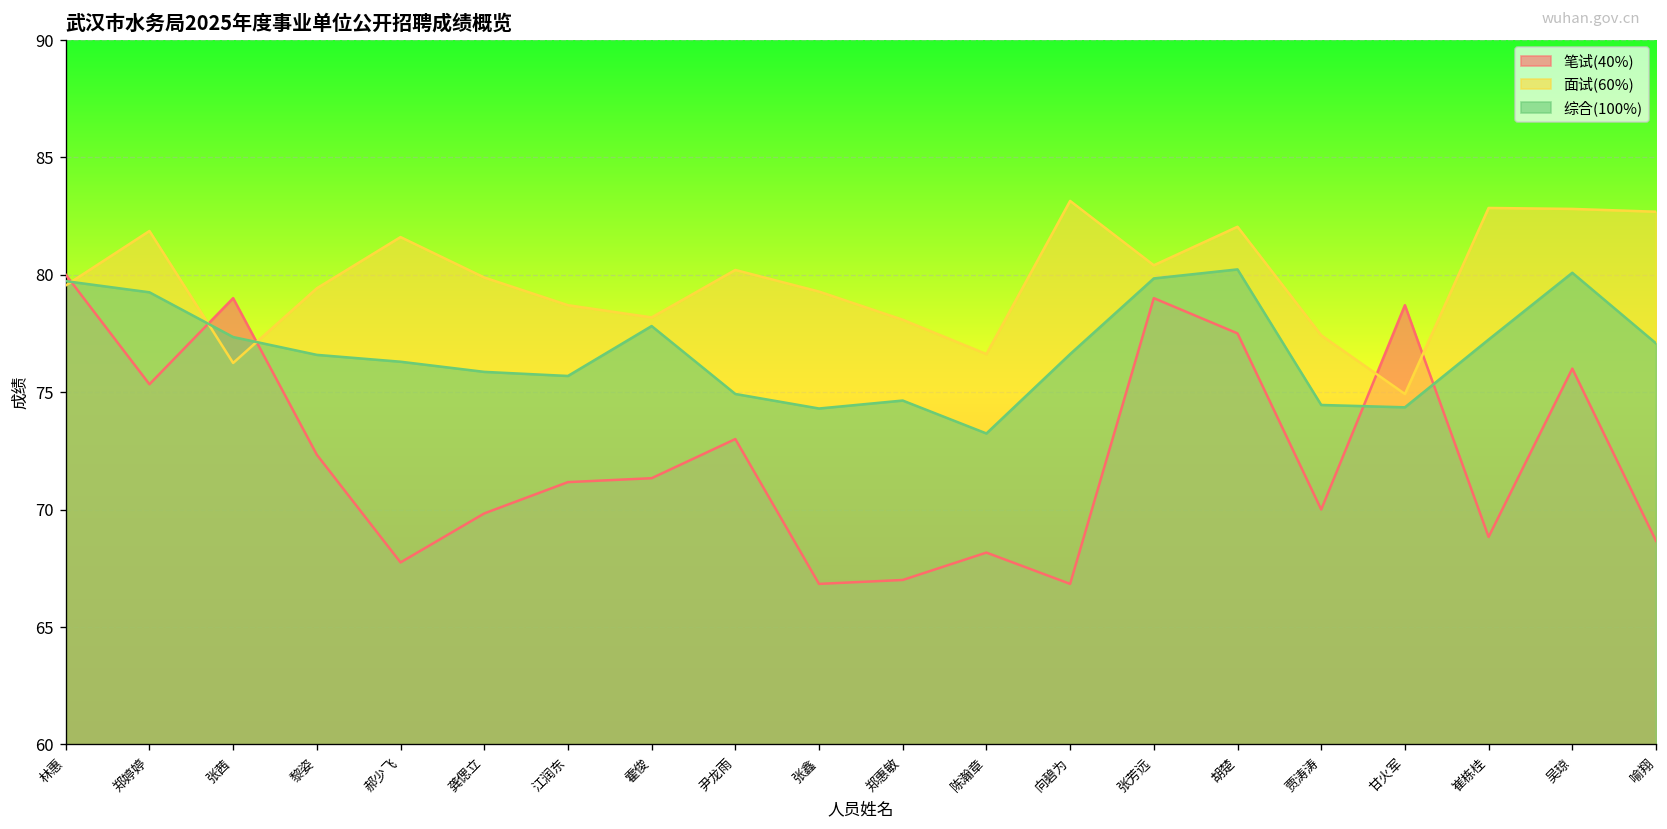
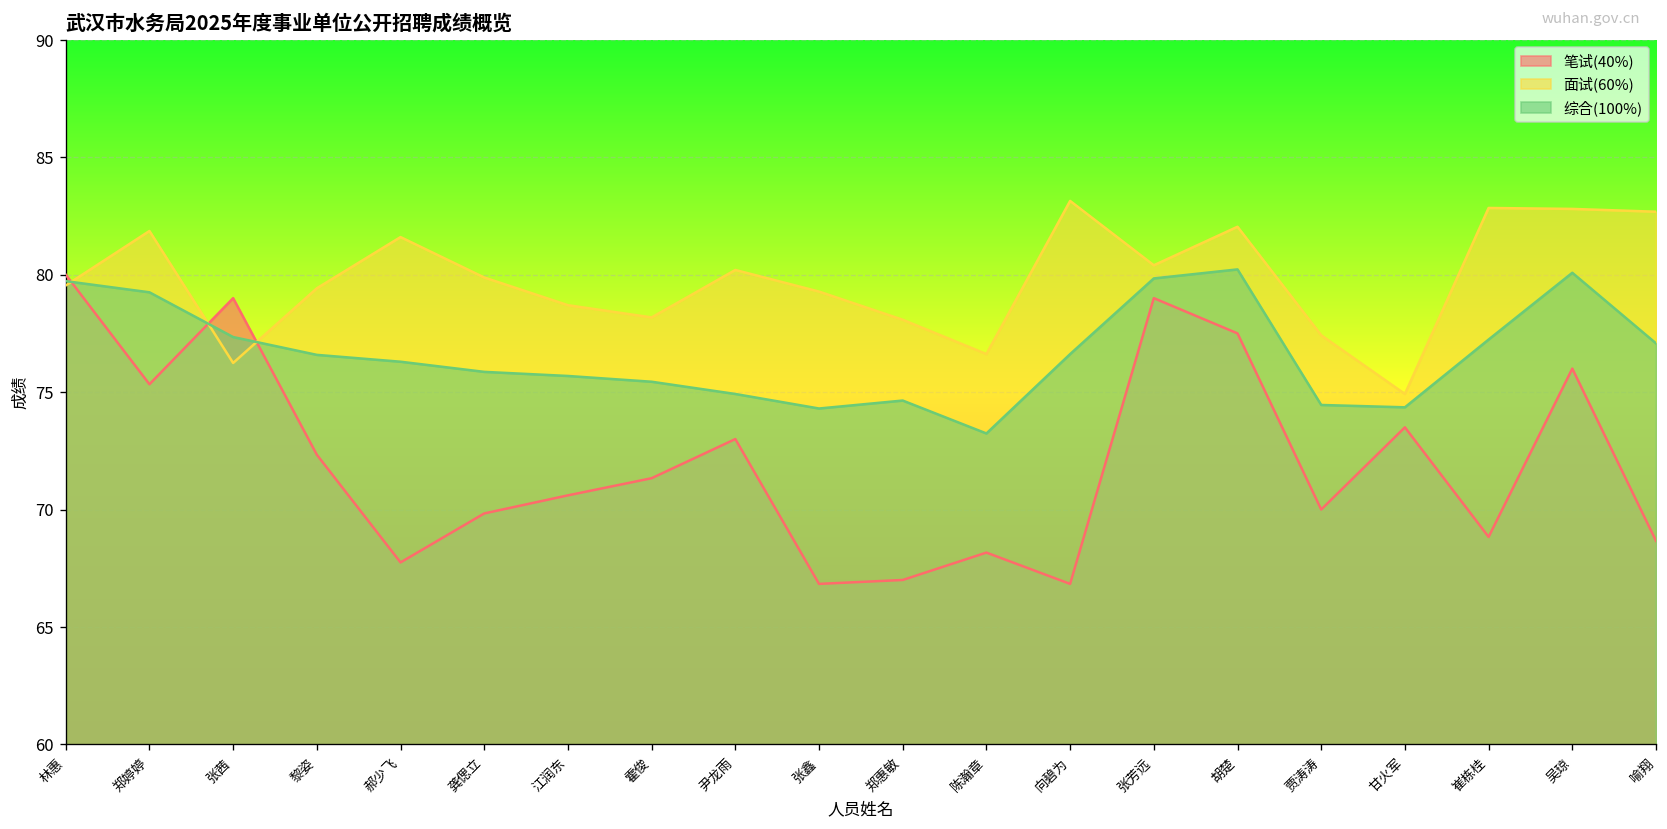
  {
    "笔试(40%)": {
      "林惠": 80.0,
      "郑婷婷": 75.3,
      "张茜": 79.0,
      "黎姿": 72.3,
      "郝少飞": 67.7,
      "龚偲立": 69.8,
-     "江润东": 71.2,
+     "江润东": 70.6,
      "霍俊": 71.3,
      "尹龙雨": 73.0,
      "张鑫": 66.8,
      "郑惠敏": 67.0,
      "陈瀚章": 68.2,
      "向碧为": 66.8,
      "张芳远": 79.0,
      "胡楚": 77.5,
      "贾涛涛": 70.0,
-     "甘火军": 78.7,
+     "甘火军": 73.5,
      "崔栋桂": 68.8,
      "吴琼": 76.0,
      "喻翔": 68.7
    },
    "面试(60%)": {
      "林惠": 79.5,
      "郑婷婷": 81.9,
      "张茜": 76.2,
      "黎姿": 79.4,
      "郝少飞": 81.6,
      "龚偲立": 79.9,
      "江润东": 78.7,
      "霍俊": 78.2,
      "尹龙雨": 80.2,
      "张鑫": 79.3,
      "郑惠敏": 78.1,
      "陈瀚章": 76.6,
      "向碧为": 83.1,
      "张芳远": 80.4,
      "胡楚": 82.0,
      "贾涛涛": 77.4,
      "甘火军": 74.9,
      "崔栋桂": 82.8,
      "吴琼": 82.8,
      "喻翔": 82.7
    },
    "综合(100%)": {
      "林惠": 79.7,
      "郑婷婷": 79.2,
      "张茜": 77.3,
      "黎姿": 76.6,
      "郝少飞": 76.3,
      "龚偲立": 75.9,
      "江润东": 75.7,
-     "霍俊": 77.8,
+     "霍俊": 75.4,
      "尹龙雨": 74.9,
      "张鑫": 74.3,
      "郑惠敏": 74.6,
      "陈瀚章": 73.2,
      "向碧为": 76.6,
      "张芳远": 79.8,
      "胡楚": 80.2,
      "贾涛涛": 74.5,
      "甘火军": 74.4,
      "崔栋桂": 77.2,
      "吴琼": 80.1,
      "喻翔": 77.1
    }
  }
